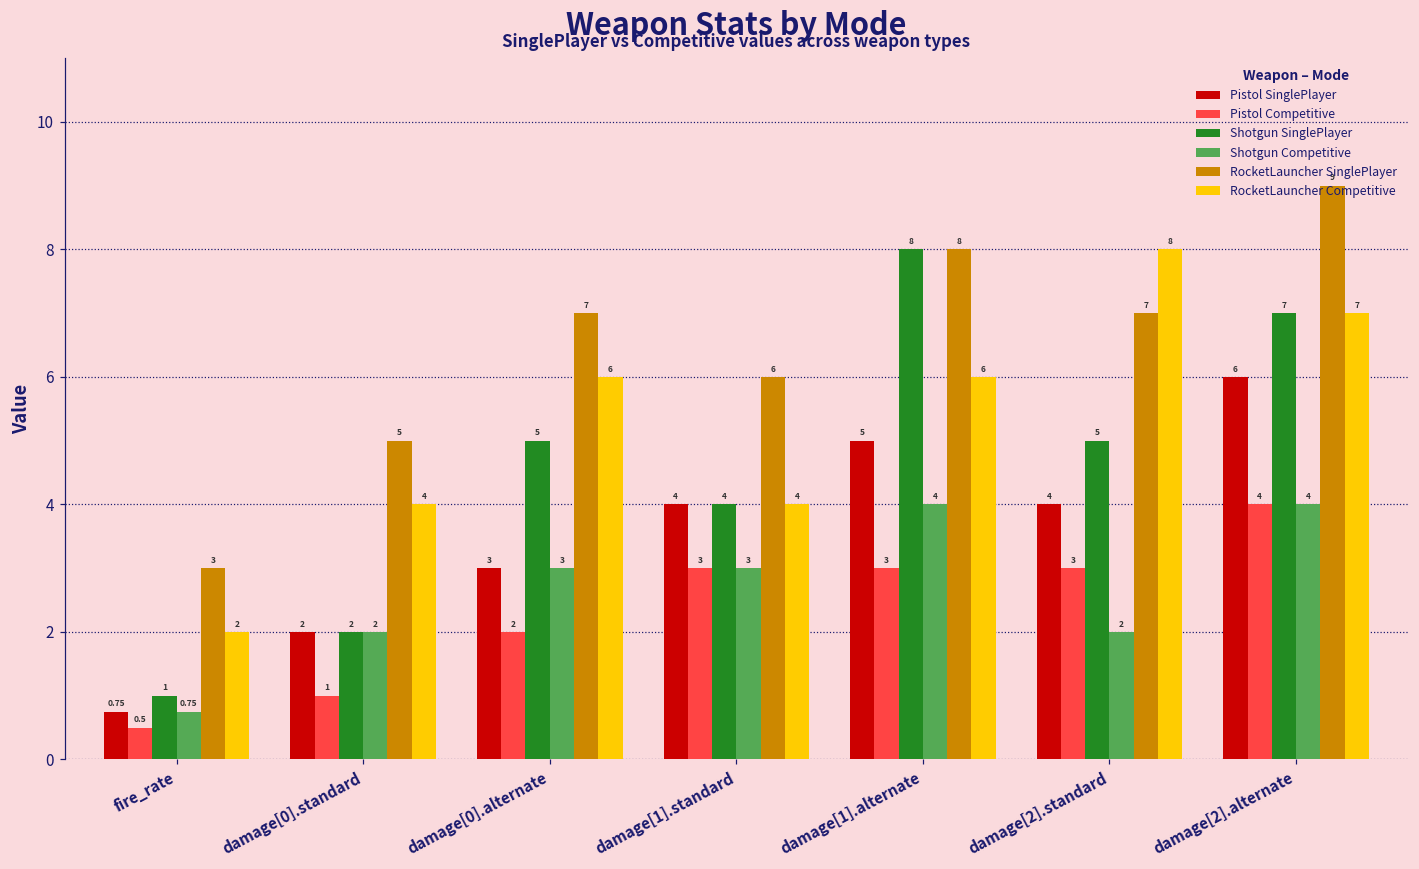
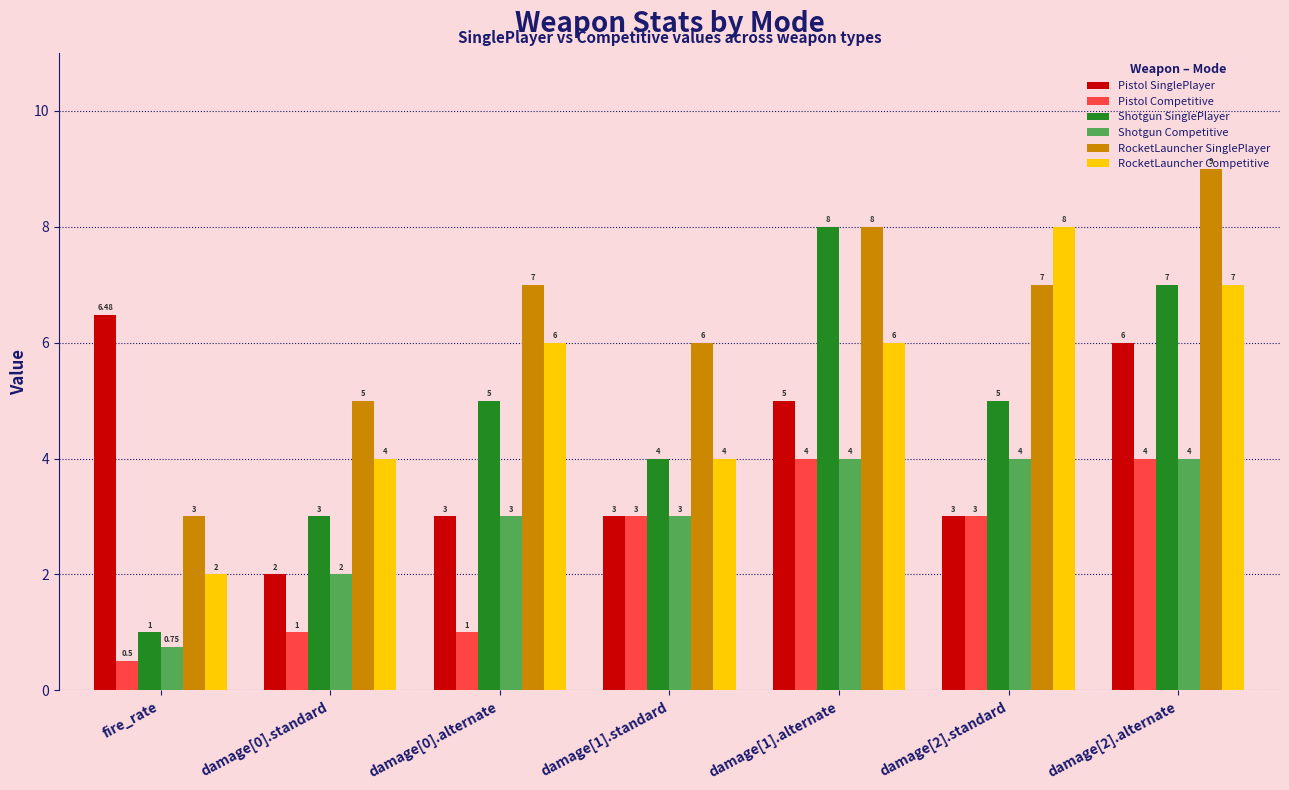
  {
    "Pistol SinglePlayer": {
-     "fire_rate": 0.75,
+     "fire_rate": 6.48,
      "damage[0].standard": 2,
      "damage[0].alternate": 3,
-     "damage[1].standard": 4,
+     "damage[1].standard": 3,
      "damage[1].alternate": 5,
-     "damage[2].standard": 4,
+     "damage[2].standard": 3,
      "damage[2].alternate": 6
    },
    "Pistol Competitive": {
      "fire_rate": 0.5,
      "damage[0].standard": 1,
-     "damage[0].alternate": 2,
+     "damage[0].alternate": 1,
      "damage[1].standard": 3,
-     "damage[1].alternate": 3,
+     "damage[1].alternate": 4,
      "damage[2].standard": 3,
      "damage[2].alternate": 4
    },
    "Shotgun SinglePlayer": {
      "fire_rate": 1,
-     "damage[0].standard": 2,
+     "damage[0].standard": 3,
      "damage[0].alternate": 5,
      "damage[1].standard": 4,
      "damage[1].alternate": 8,
      "damage[2].standard": 5,
      "damage[2].alternate": 7
    },
    "Shotgun Competitive": {
      "fire_rate": 0.75,
      "damage[0].standard": 2,
      "damage[0].alternate": 3,
      "damage[1].standard": 3,
      "damage[1].alternate": 4,
-     "damage[2].standard": 2,
+     "damage[2].standard": 4,
      "damage[2].alternate": 4
    },
    "RocketLauncher SinglePlayer": {
      "fire_rate": 3,
      "damage[0].standard": 5,
      "damage[0].alternate": 7,
      "damage[1].standard": 6,
      "damage[1].alternate": 8,
      "damage[2].standard": 7
    },
    "RocketLauncher Competitive": {
      "fire_rate": 2,
      "damage[0].standard": 4,
      "damage[0].alternate": 6,
      "damage[1].standard": 4,
      "damage[1].alternate": 6,
      "damage[2].standard": 8,
      "damage[2].alternate": 7
    }
  }
